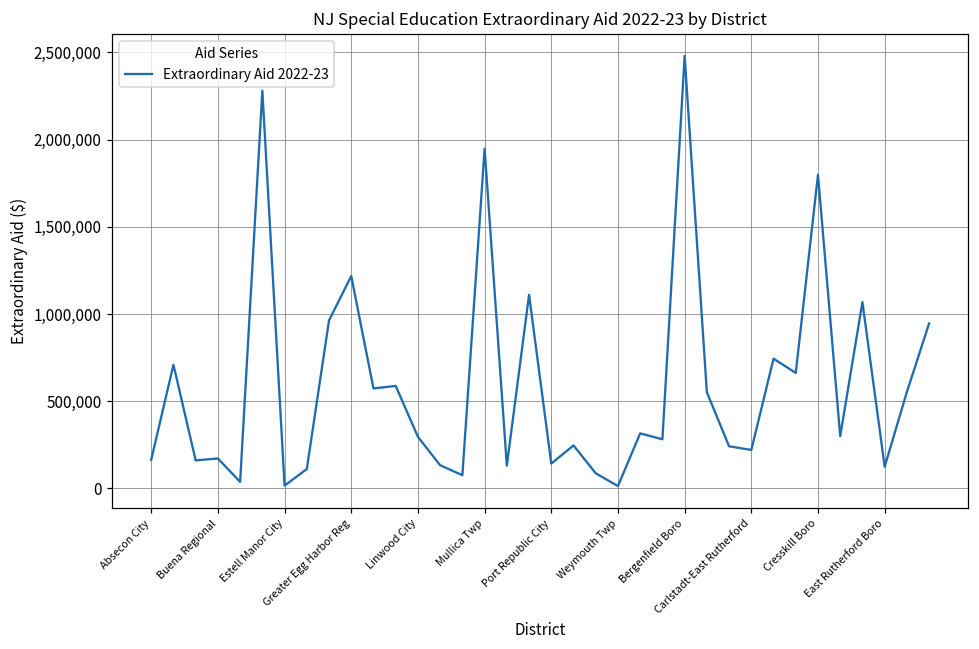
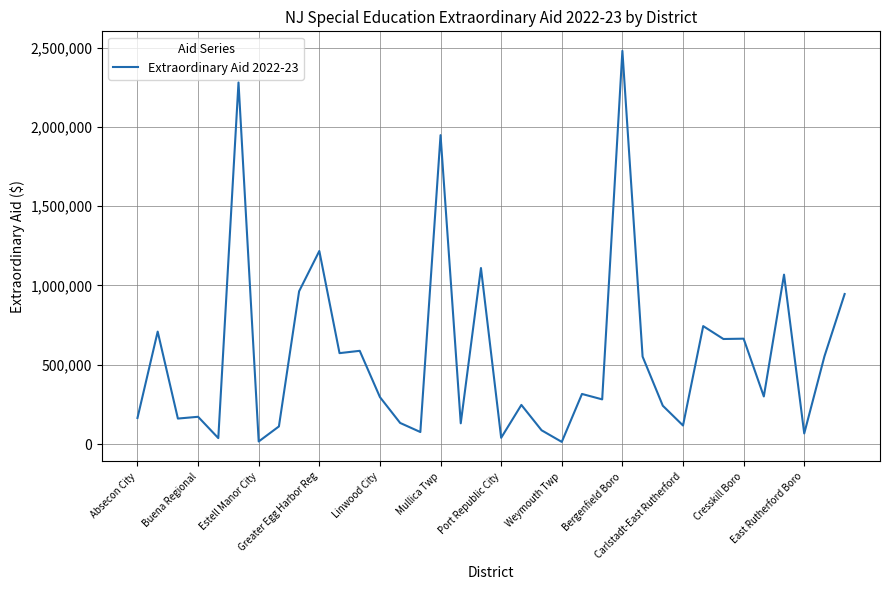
  {
    "Absecon City": "160,000",
    "Buena Regional": "170,000",
    "Estell Manor City": "20,000",
    "Greater Egg Harbor Reg": "1,220,000",
    "Linwood City": "300,000",
    "Mullica Twp": "1,950,000",
-   "Port Republic City": "140,000",
+   "Port Republic City": "40,000",
    "Weymouth Twp": "10,000",
    "Bergenfield Boro": "2,480,000",
-   "Carlstadt-East Rutherford": "220,000",
-   "Cresskill Boro": "1,800,000",
-   "East Rutherford Boro": "120,000"
+   "Carlstadt-East Rutherford": "120,000",
+   "Cresskill Boro": "660,000",
+   "East Rutherford Boro": "70,000"
  }
